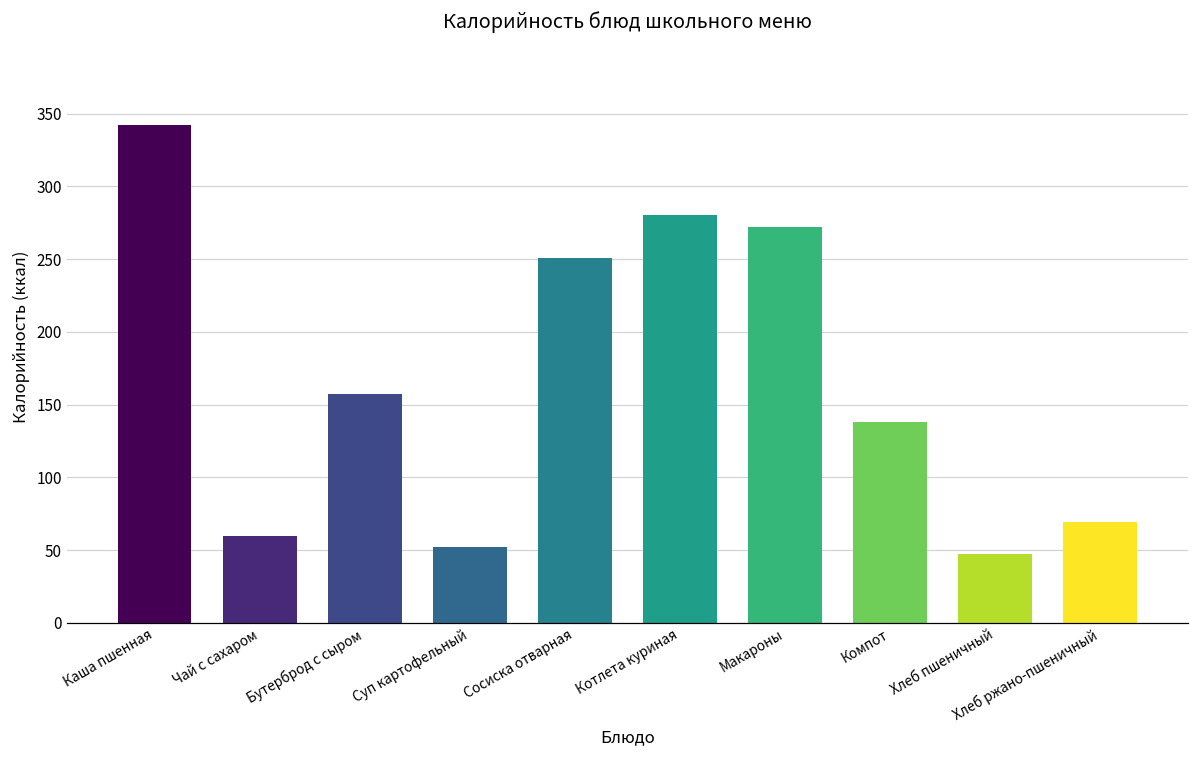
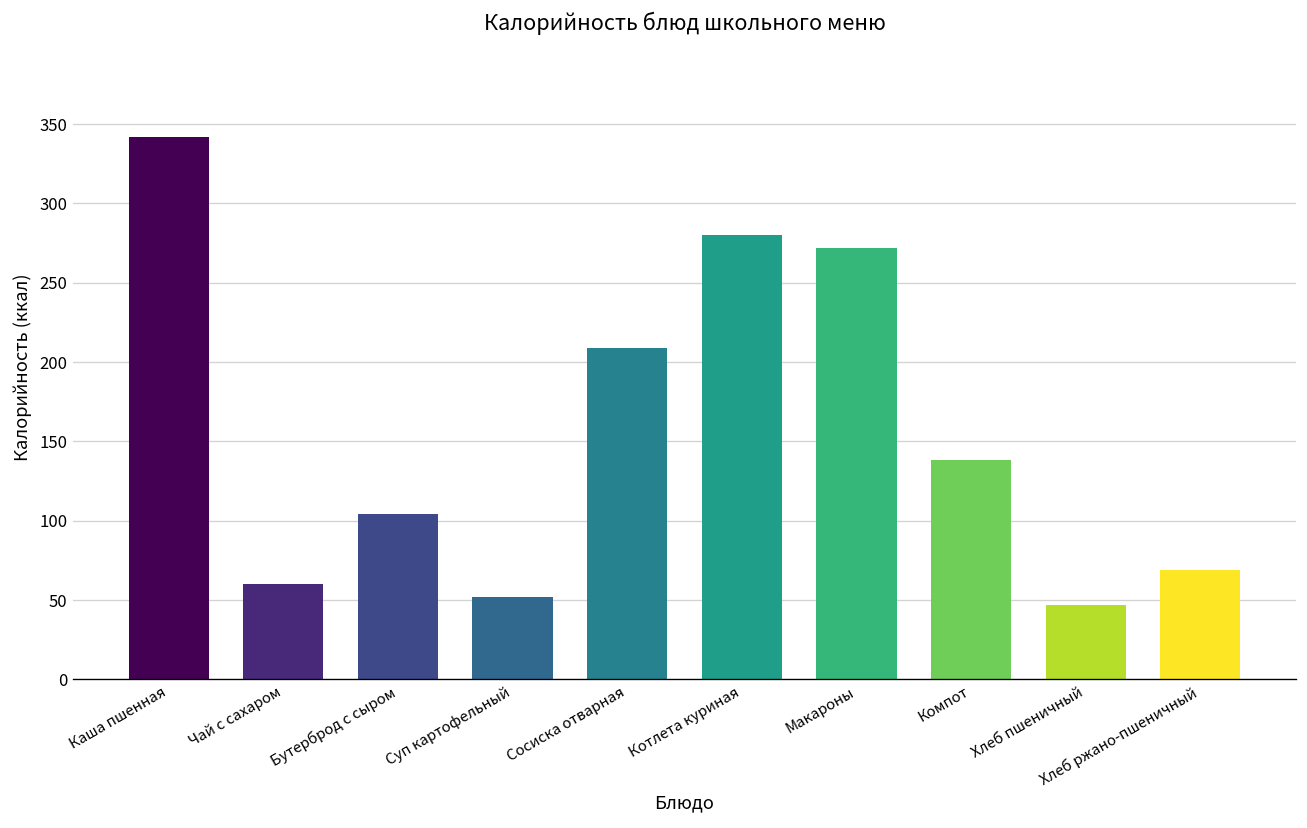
  {
    "Каша пшенная": 342,
    "Чай с сахаром": 60,
-   "Бутерброд с сыром": 157,
+   "Бутерброд с сыром": 104,
    "Суп картофельный": 52,
-   "Сосиска отварная": 251,
+   "Сосиска отварная": 209,
    "Котлета куриная": 280,
    "Макароны": 272,
    "Компот": 138,
    "Хлеб пшеничный": 47,
    "Хлеб ржано-пшеничный": 69
  }
